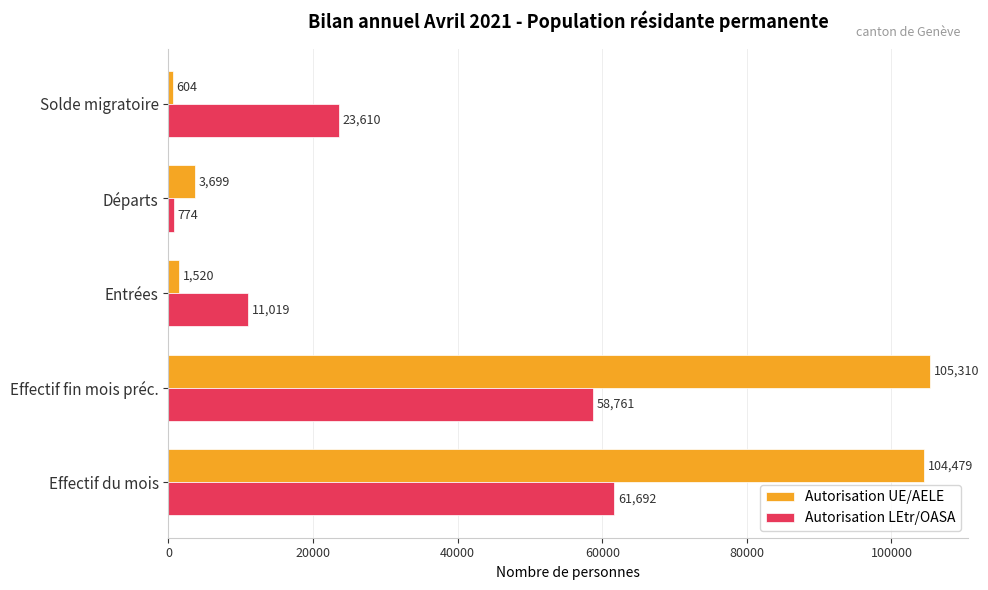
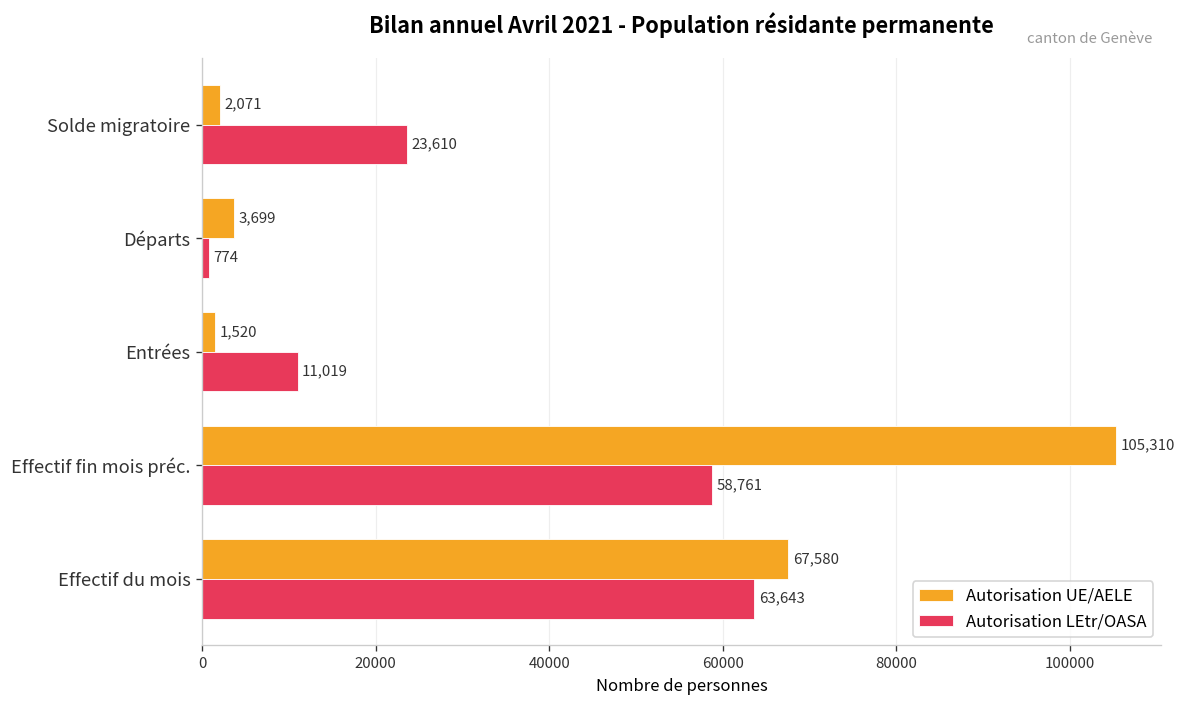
  {
    "Autorisation UE/AELE": {
-     "Solde migratoire": "604",
+     "Solde migratoire": "2,071",
      "Départs": "3,699",
      "Entrées": "1,520",
      "Effectif fin mois préc.": "105,310",
-     "Effectif du mois": "104,479"
+     "Effectif du mois": "67,580"
    },
    "Autorisation LEtr/OASA": {
      "Solde migratoire": "23,610",
      "Départs": "774",
      "Entrées": "11,019",
      "Effectif fin mois préc.": "58,761",
-     "Effectif du mois": "61,692"
+     "Effectif du mois": "63,643"
    }
  }
